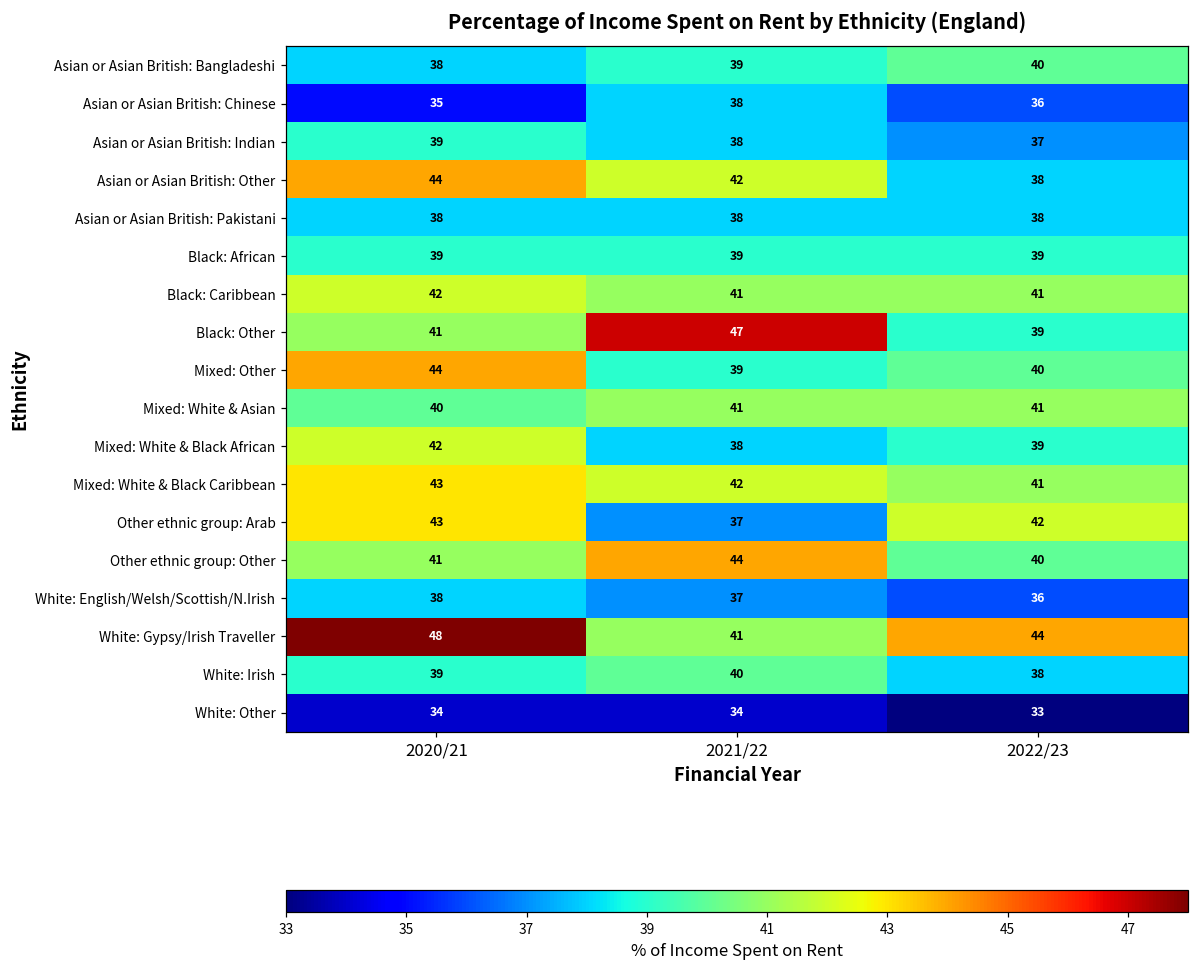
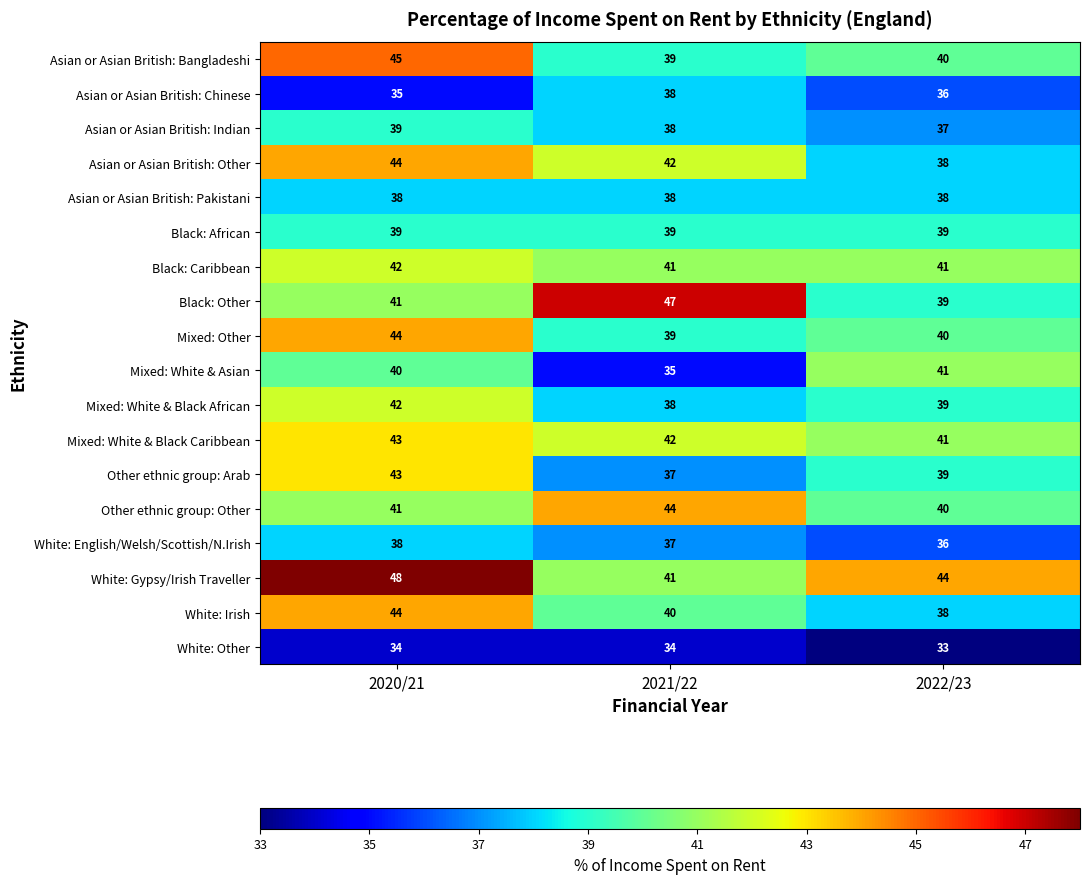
  {
    "Asian or Asian British: Bangladeshi": {
-     "2020/21": 38,
+     "2020/21": 45,
      "2021/22": 39,
      "2022/23": 40
    },
    "Asian or Asian British: Chinese": {
      "2020/21": 35,
      "2021/22": 38,
      "2022/23": 36
    },
    "Asian or Asian British: Indian": {
      "2020/21": 39,
      "2021/22": 38,
      "2022/23": 37
    },
    "Asian or Asian British: Other": {
      "2020/21": 44,
      "2021/22": 42,
      "2022/23": 38
    },
    "Asian or Asian British: Pakistani": {
      "2020/21": 38,
      "2021/22": 38,
      "2022/23": 38
    },
    "Black: African": {
      "2020/21": 39,
      "2021/22": 39,
      "2022/23": 39
    },
    "Black: Caribbean": {
      "2020/21": 42,
      "2021/22": 41,
      "2022/23": 41
    },
    "Black: Other": {
      "2020/21": 41,
      "2021/22": 47,
      "2022/23": 39
    },
    "Mixed: Other": {
      "2020/21": 44,
      "2021/22": 39,
      "2022/23": 40
    },
    "Mixed: White & Asian": {
      "2020/21": 40,
-     "2021/22": 41,
+     "2021/22": 35,
      "2022/23": 41
    },
    "Mixed: White & Black African": {
      "2020/21": 42,
      "2021/22": 38,
      "2022/23": 39
    },
    "Mixed: White & Black Caribbean": {
      "2020/21": 43,
      "2021/22": 42,
      "2022/23": 41
    },
    "Other ethnic group: Arab": {
      "2020/21": 43,
      "2021/22": 37,
-     "2022/23": 42
+     "2022/23": 39
    },
    "Other ethnic group: Other": {
      "2020/21": 41,
      "2021/22": 44,
      "2022/23": 40
    },
    "White: English/Welsh/Scottish/N.Irish": {
      "2020/21": 38,
      "2021/22": 37,
      "2022/23": 36
    },
    "White: Gypsy/Irish Traveller": {
      "2020/21": 48,
      "2021/22": 41,
      "2022/23": 44
    },
    "White: Irish": {
-     "2020/21": 39,
+     "2020/21": 44,
      "2021/22": 40,
      "2022/23": 38
    },
    "White: Other": {
      "2020/21": 34,
      "2021/22": 34,
      "2022/23": 33
    }
  }
